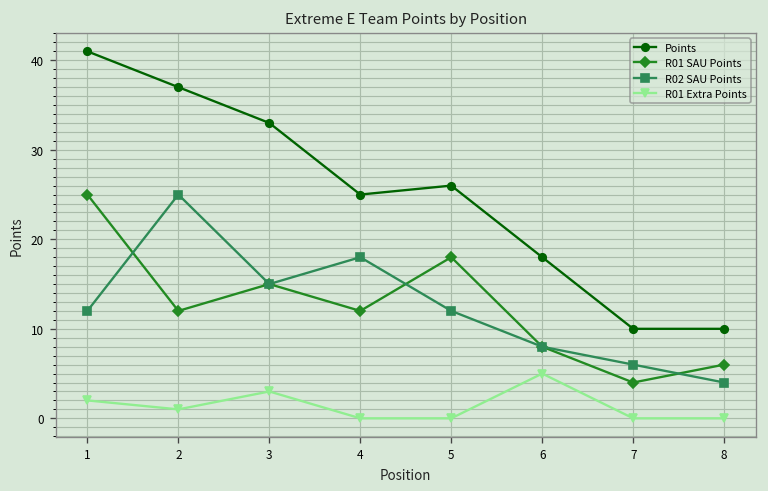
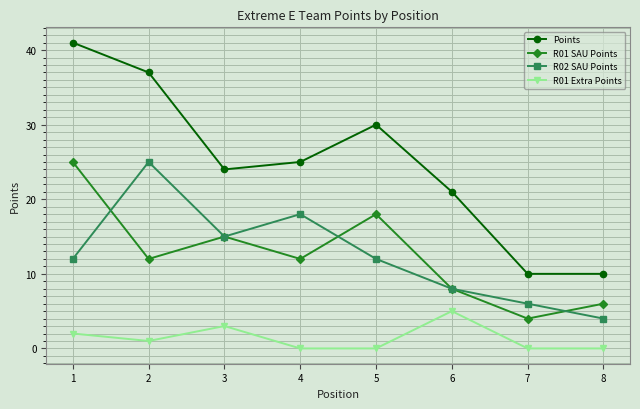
  {
    "Points": {
      "1": 41,
      "2": 37,
-     "3": 33,
+     "3": 24,
      "4": 25,
-     "5": 26,
-     "6": 18,
+     "5": 30,
+     "6": 21,
      "7": 10,
      "8": 10
    },
    "R01 Extra Points": {
      "1": 2,
      "2": 1,
      "3": 3,
      "4": 0,
      "5": 0,
      "6": 5,
      "7": 0,
      "8": 0
    }
  }
